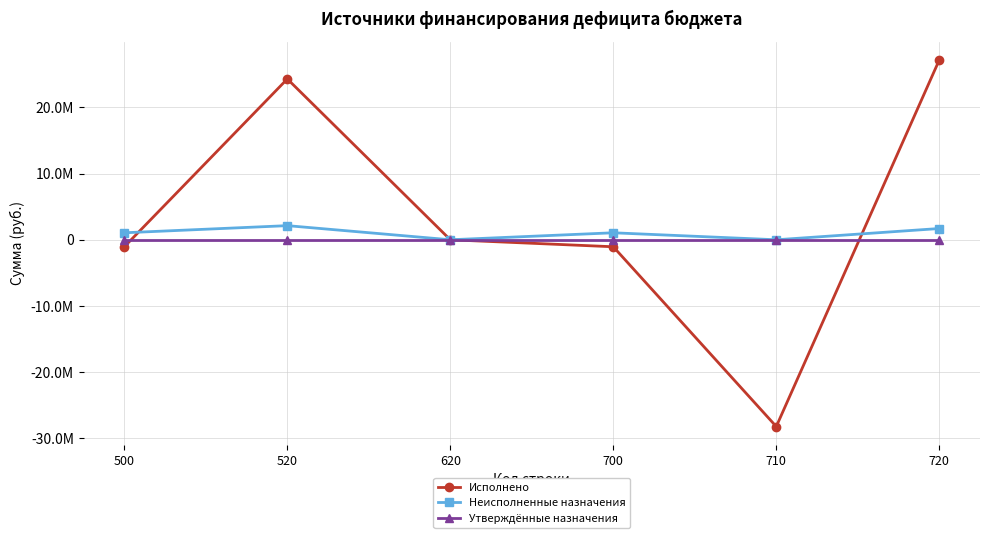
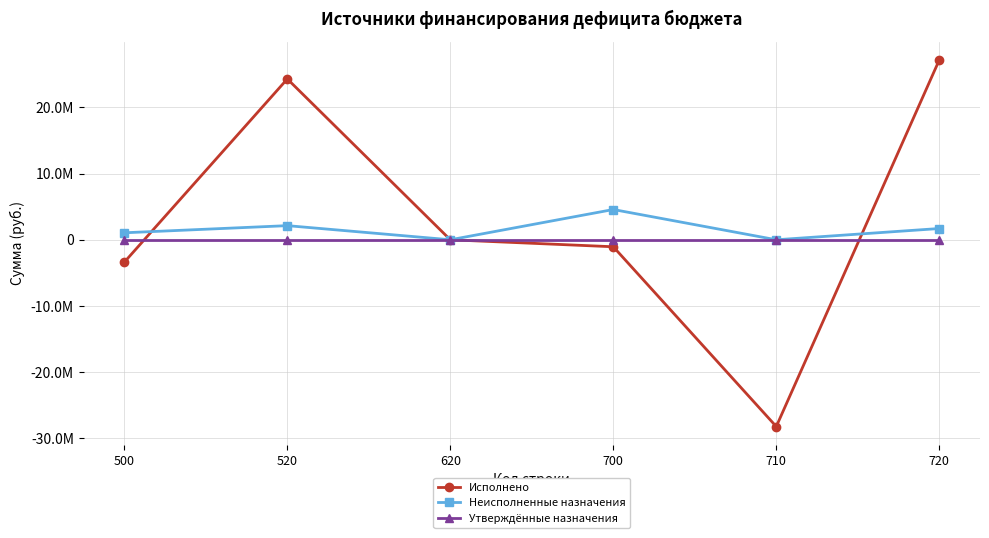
  {
    "Исполнено": {
-     "500": -1000000,
+     "500": -3000000,
      "520": 24000000,
      "700": -1000000,
      "710": -28000000,
      "720": 27000000
    },
    "Неисполненные назначения": {
      "500": 1000000,
      "520": 2000000,
-     "700": 1000000,
+     "700": 5000000,
      "720": 2000000
    },
    "Утверждённые назначения": {
      "500": 0,
      "520": 0,
      "700": 0,
      "720": 0
    }
  }
